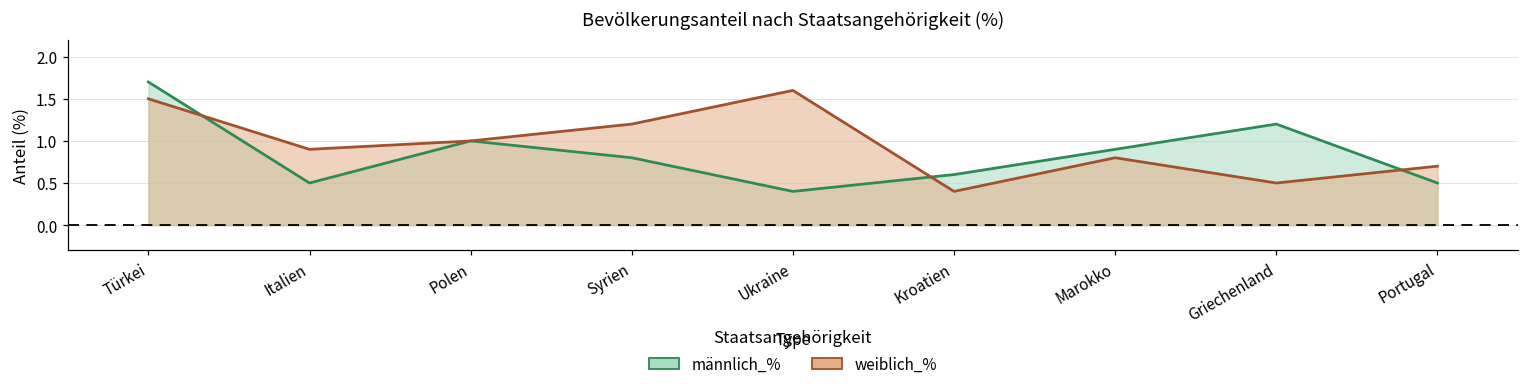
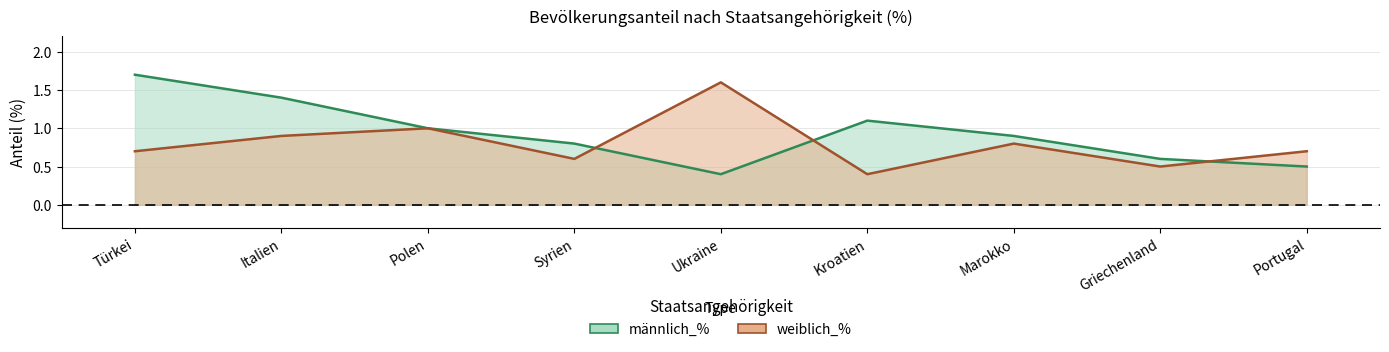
  {
    "männlich_%": {
      "Türkei": 1.7,
-     "Italien": 0.5,
+     "Italien": 1.4,
      "Syrien": 0.8,
      "Ukraine": 0.4,
-     "Kroatien": 0.6,
+     "Kroatien": 1.1,
      "Marokko": 0.9,
-     "Griechenland": 1.2,
+     "Griechenland": 0.6,
      "Portugal": 0.5
    },
    "weiblich_%": {
-     "Türkei": 1.5,
+     "Türkei": 0.7,
      "Italien": 0.9,
-     "Syrien": 1.2,
+     "Syrien": 0.6,
      "Ukraine": 1.6,
      "Kroatien": 0.4,
      "Marokko": 0.8,
      "Griechenland": 0.5,
      "Portugal": 0.7
    }
  }
